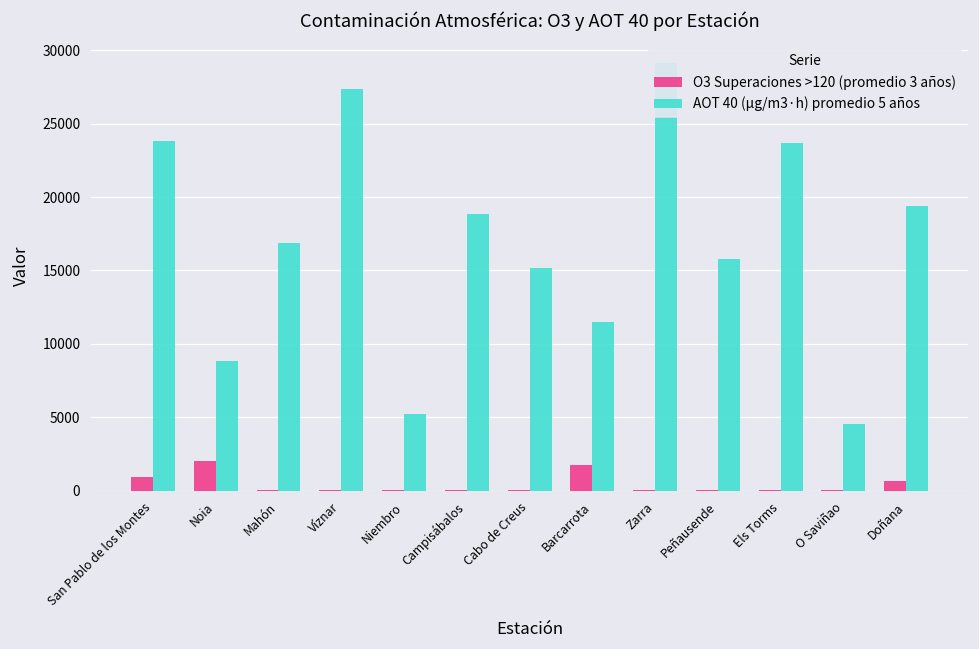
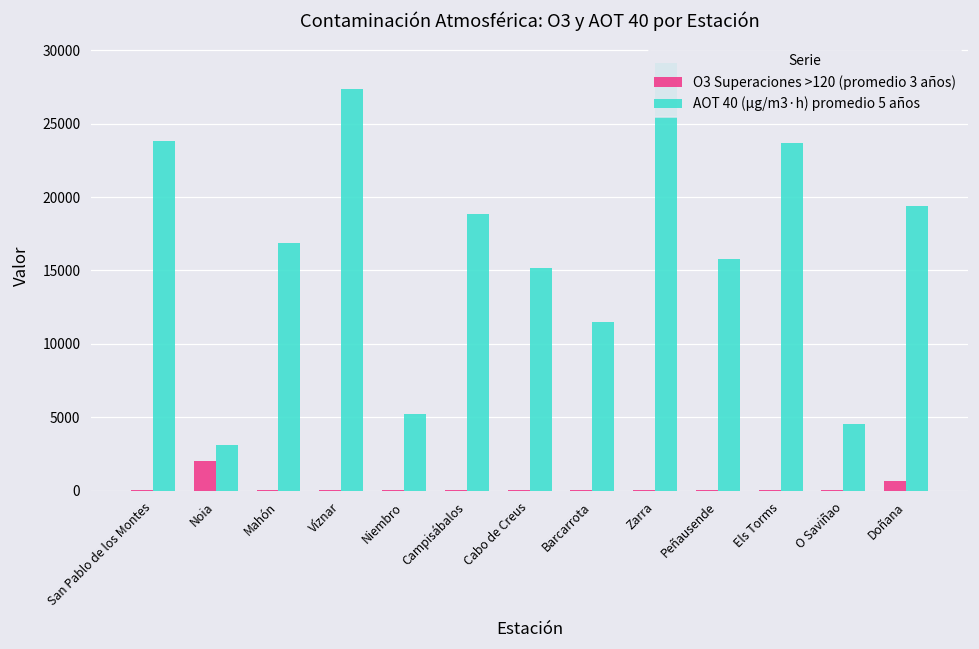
  {
    "O3 Superaciones >120 (promedio 3 años)": {
-     "San Pablo de los Montes": 900,
+     "San Pablo de los Montes": 0,
      "Noia": 2000,
-     "Barcarrota": 1700,
+     "Barcarrota": 0,
      "Doñana": 600
    },
    "AOT 40 (µg/m3·h) promedio 5 años": {
      "San Pablo de los Montes": 23800,
-     "Noia": 8800,
+     "Noia": 3100,
      "Mahón": 16900,
      "Víznar": 27300,
      "Niembro": 5200,
      "Campisábalos": 18800,
      "Cabo de Creus": 15200,
      "Barcarrota": 11500,
      "Peñausende": 15800,
      "Els Torms": 23700,
      "O Saviñao": 4500,
      "Doñana": 19400
    }
  }
